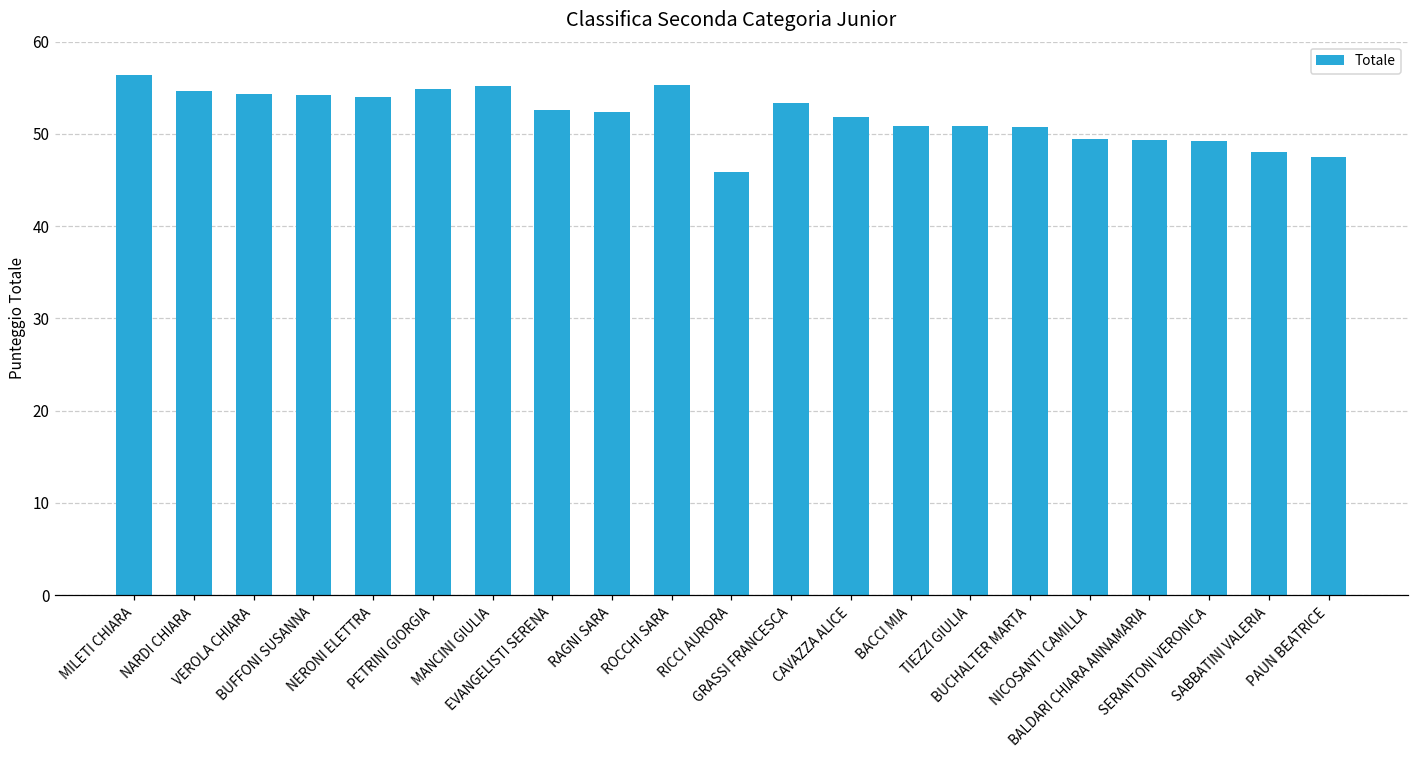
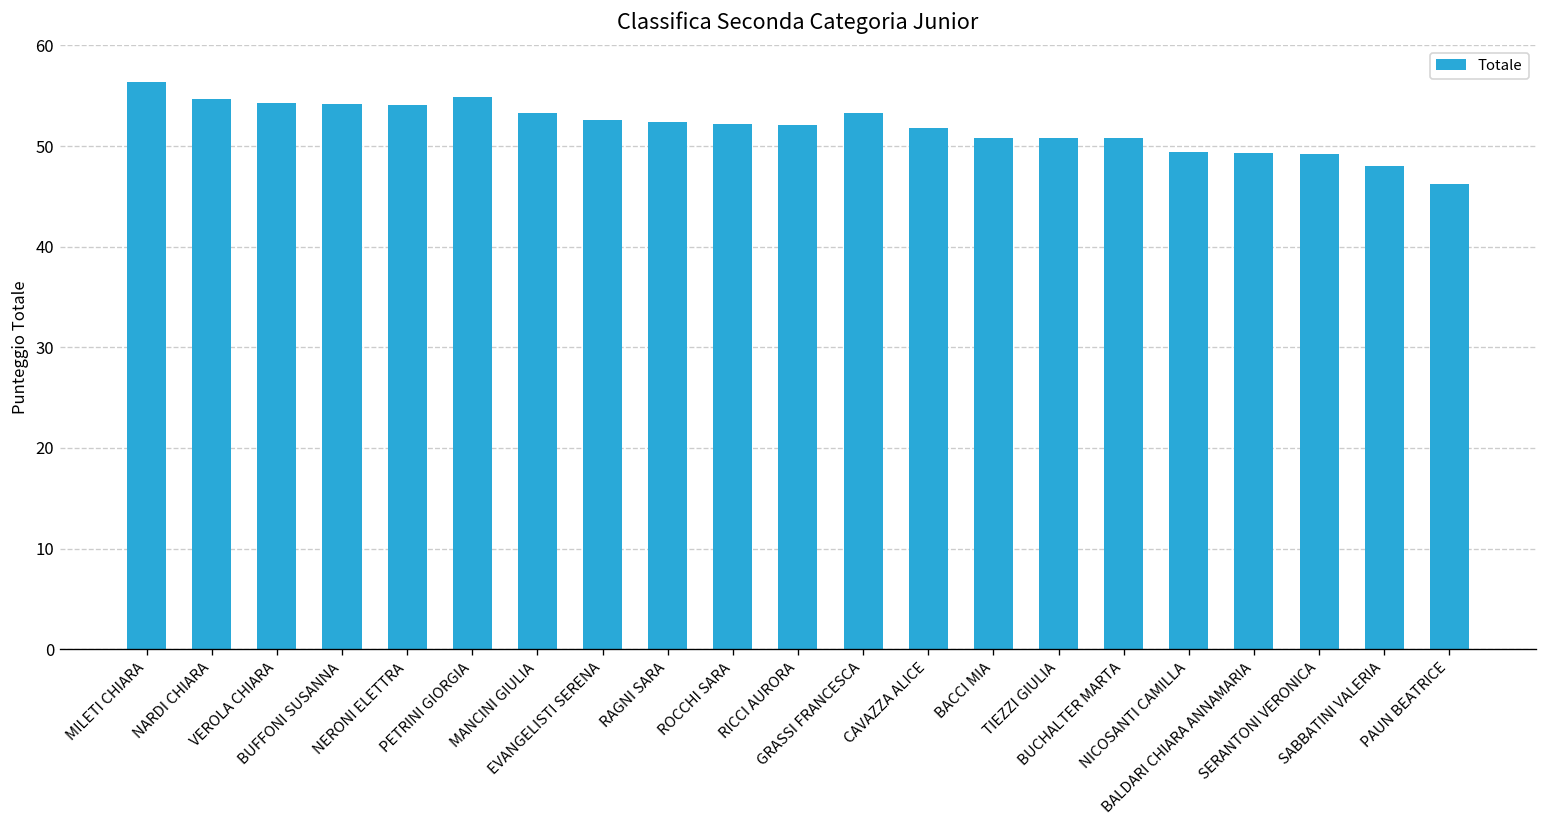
  {
    "MILETI CHIARA": 56,
    "NARDI CHIARA": 55,
    "VEROLA CHIARA": 54,
    "BUFFONI SUSANNA": 54,
    "NERONI ELETTRA": 54,
    "PETRINI GIORGIA": 55,
-   "MANCINI GIULIA": 55,
+   "MANCINI GIULIA": 53,
    "EVANGELISTI SERENA": 53,
    "RAGNI SARA": 52,
-   "ROCCHI SARA": 55,
-   "RICCI AURORA": 46,
+   "ROCCHI SARA": 52,
+   "RICCI AURORA": 52,
    "GRASSI FRANCESCA": 53,
    "CAVAZZA ALICE": 52,
    "BACCI MIA": 51,
    "TIEZZI GIULIA": 51,
    "BUCHALTER MARTA": 51,
    "NICOSANTI CAMILLA": 49,
    "BALDARI CHIARA ANNAMARIA": 49,
    "SERANTONI VERONICA": 49,
    "SABBATINI VALERIA": 48,
-   "PAUN BEATRICE": 48
+   "PAUN BEATRICE": 46
  }
